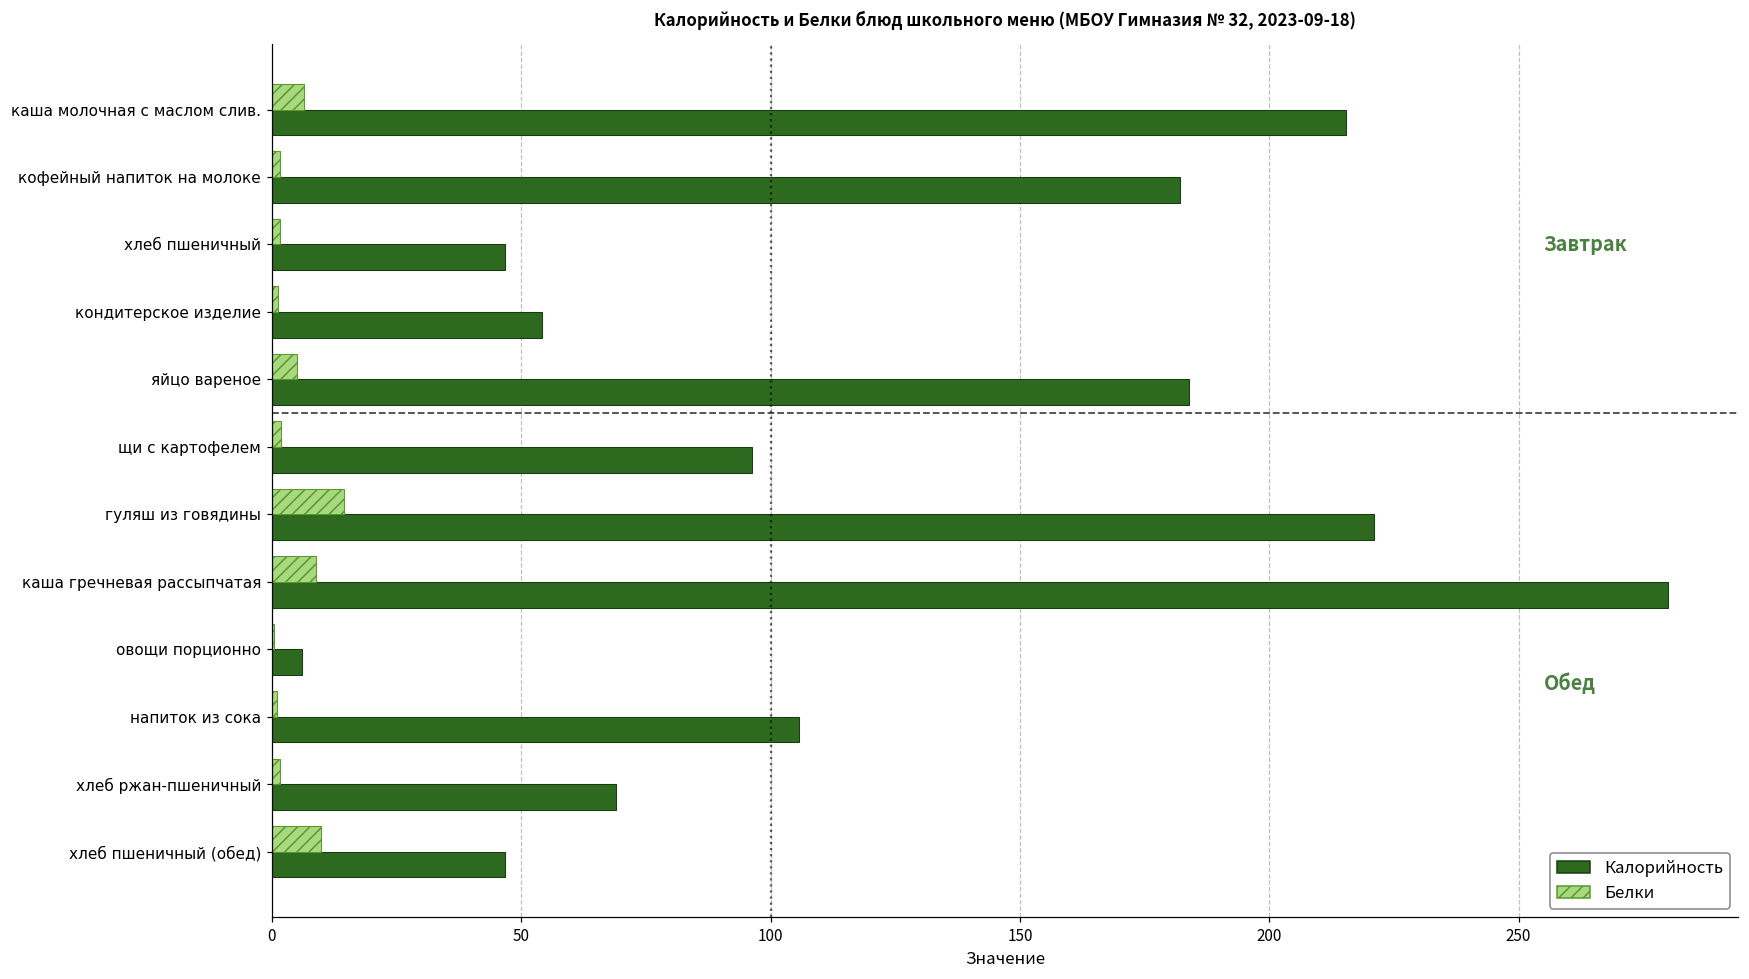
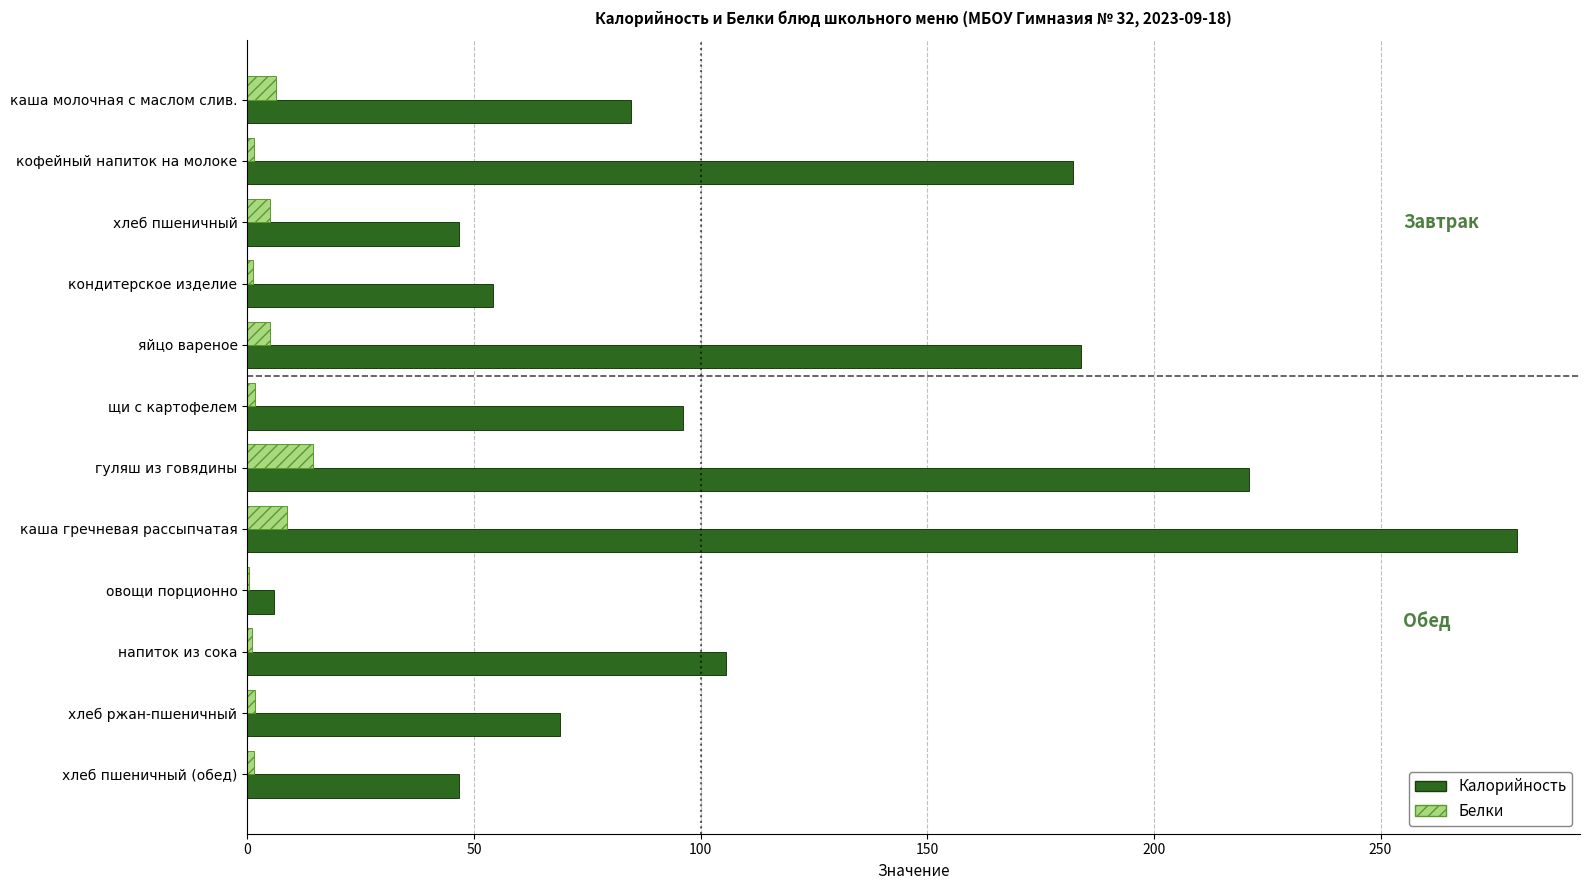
  {
    "Калорийность": {
-     "каша молочная с маслом слив.": 215,
+     "каша молочная с маслом слив.": 85,
      "кофейный напиток на молоке": 182,
      "хлеб пшеничный": 47,
      "кондитерское изделие": 54,
      "яйцо вареное": 184,
      "щи с картофелем": 96,
      "гуляш из говядины": 221,
      "каша гречневая рассыпчатая": 280,
      "овощи порционно": 6,
      "напиток из сока": 106,
      "хлеб ржан-пшеничный": 69,
      "хлеб пшеничный (обед)": 47
    },
    "Белки": {
      "каша молочная с маслом слив.": 6,
      "кофейный напиток на молоке": 2,
-     "хлеб пшеничный": 2,
+     "хлеб пшеничный": 5,
      "кондитерское изделие": 1,
      "яйцо вареное": 5,
      "щи с картофелем": 2,
      "гуляш из говядины": 15,
      "каша гречневая рассыпчатая": 9,
      "напиток из сока": 1,
      "хлеб ржан-пшеничный": 2,
-     "хлеб пшеничный (обед)": 10
+     "хлеб пшеничный (обед)": 2
    }
  }
